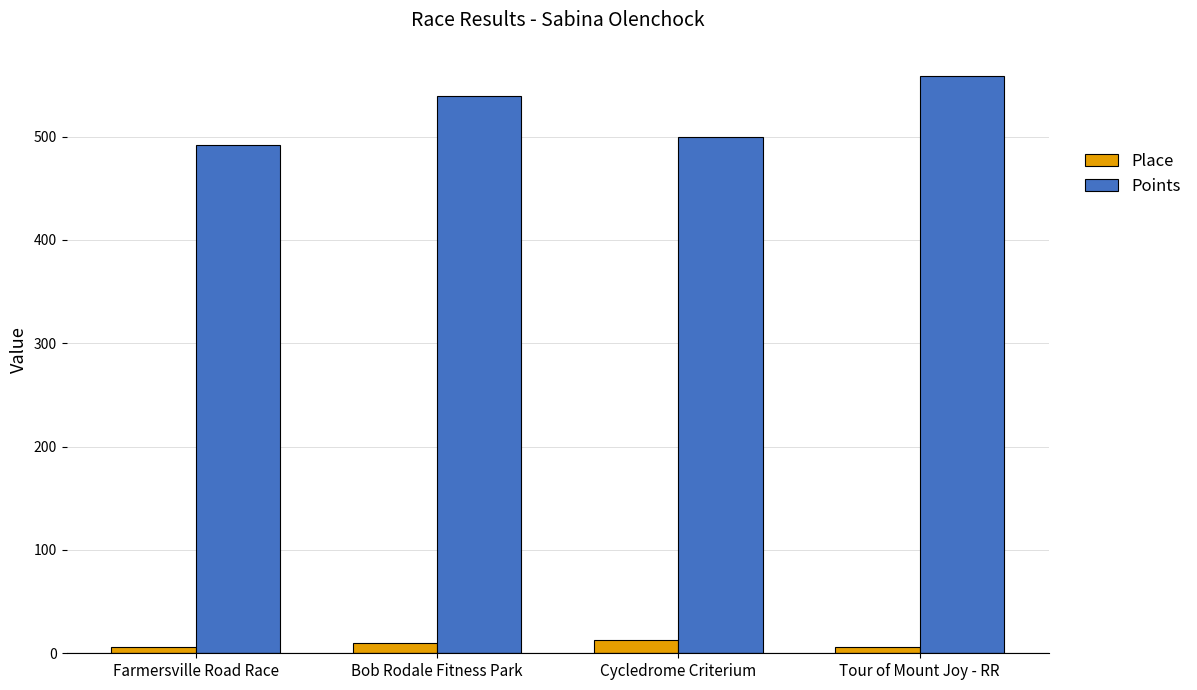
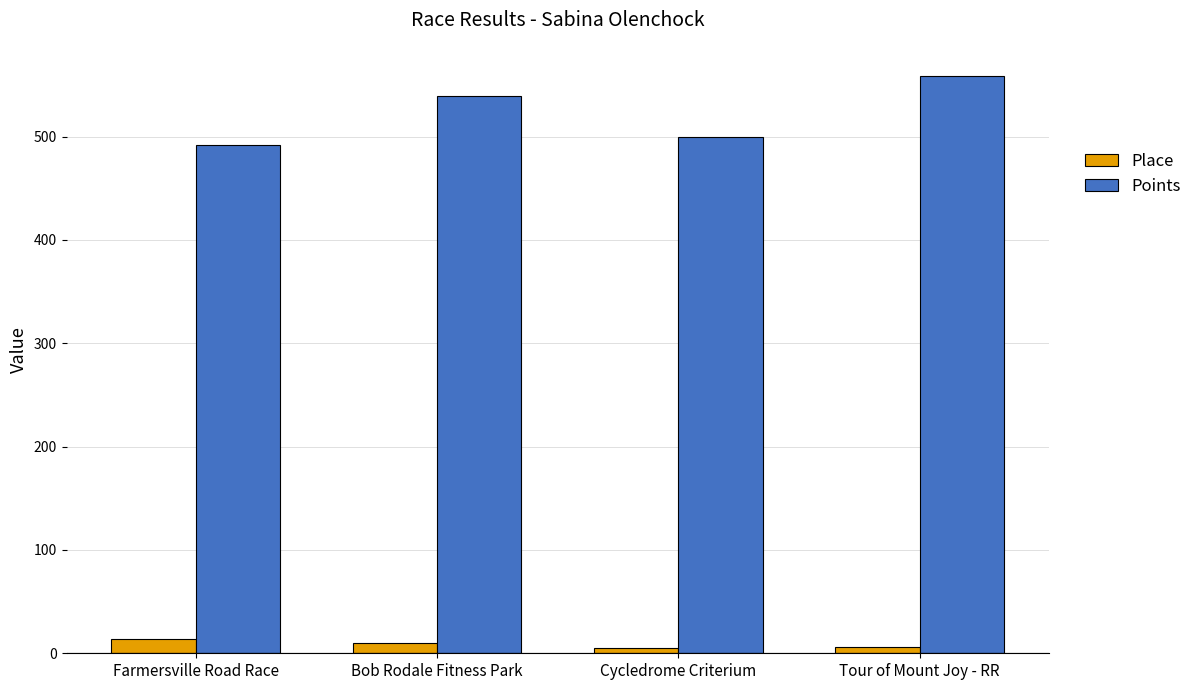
  {
    "Place": {
-     "Farmersville Road Race": 6,
+     "Farmersville Road Race": 14,
      "Bob Rodale Fitness Park": 10,
-     "Cycledrome Criterium": 13,
+     "Cycledrome Criterium": 5,
      "Tour of Mount Joy - RR": 6
    },
    "Points": {
      "Farmersville Road Race": 492,
      "Bob Rodale Fitness Park": 539,
      "Cycledrome Criterium": 499,
      "Tour of Mount Joy - RR": 559
    }
  }
